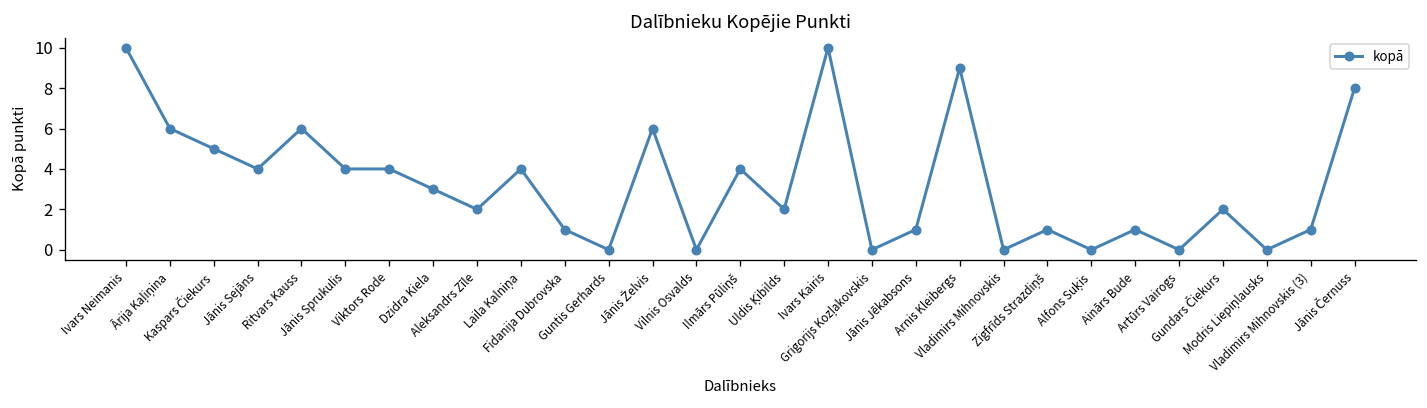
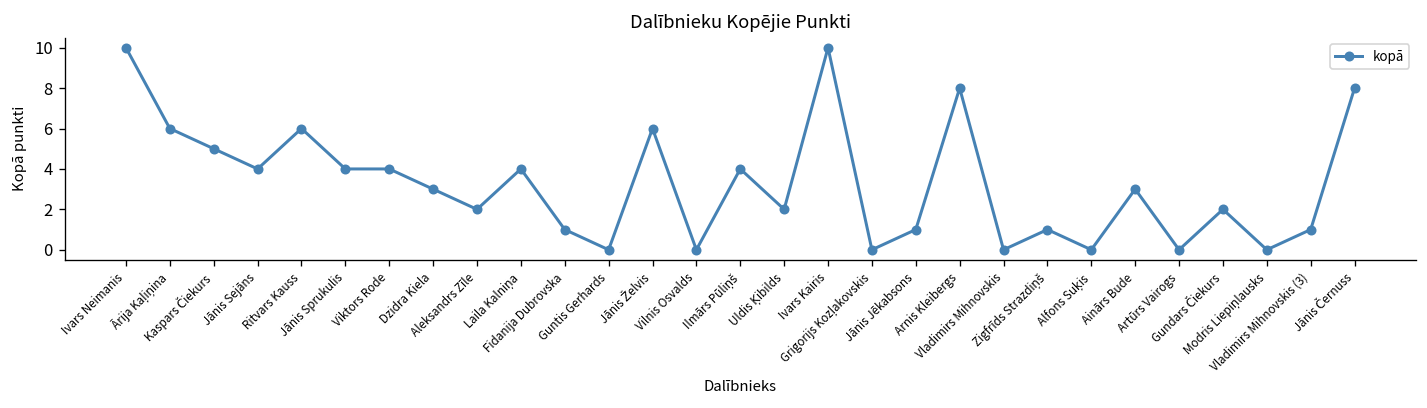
  {
    "Ivars Neimanis": 10,
    "Ārija Kaļiņina": 6,
    "Kaspars Čiekurs": 5,
    "Jānis Sejāns": 4,
    "Ritvars Kauss": 6,
    "Jānis Sprukulis": 4,
    "Viktors Rode": 4,
    "Dzidra Kiela": 3,
    "Aleksandrs Zīle": 2,
    "Laila Kalniņa": 4,
    "Fidanija Dubrovska": 1,
    "Guntis Gerhards": 0,
    "Jānis Želvis": 6,
    "Vilnis Osvalds": 0,
    "Ilmārs Pūliņš": 4,
    "Uldis Ķibilds": 2,
    "Ivars Kairis": 10,
    "Grigorijs Kozļakovskis": 0,
    "Jānis Jēkabsons": 1,
-   "Arnis Kleibergs": 9,
+   "Arnis Kleibergs": 8,
    "Vladimirs Mihnovskis": 0,
    "Zigfrīds Strazdiņš": 1,
    "Alfons Suķis": 0,
-   "Ainārs Bude": 1,
+   "Ainārs Bude": 3,
    "Artūrs Vairogs": 0,
    "Gundars Čiekurs": 2,
    "Modris Liepiņlausks": 0,
    "Vladimirs Mihnovskis (3)": 1,
    "Jānis Černuss": 8
  }
